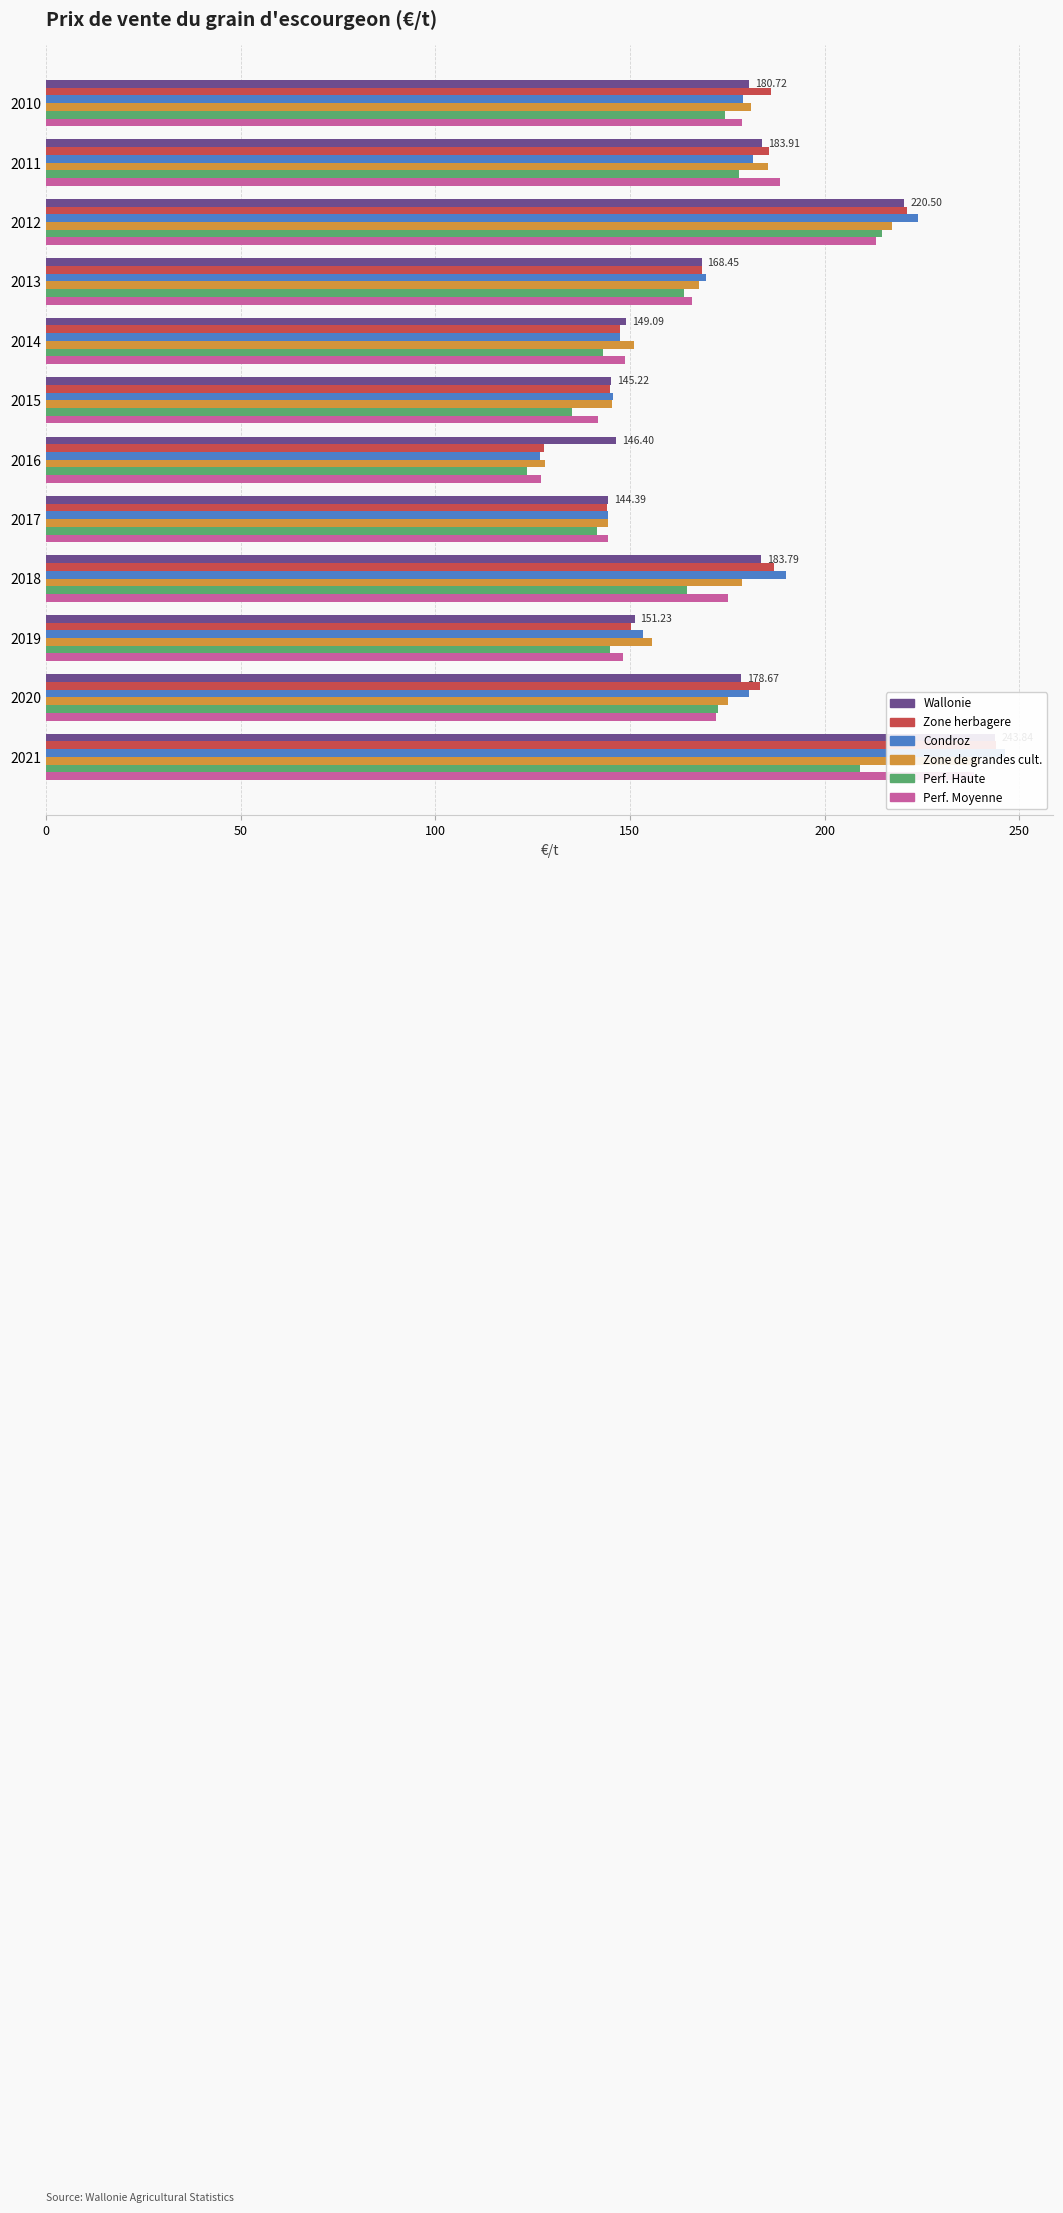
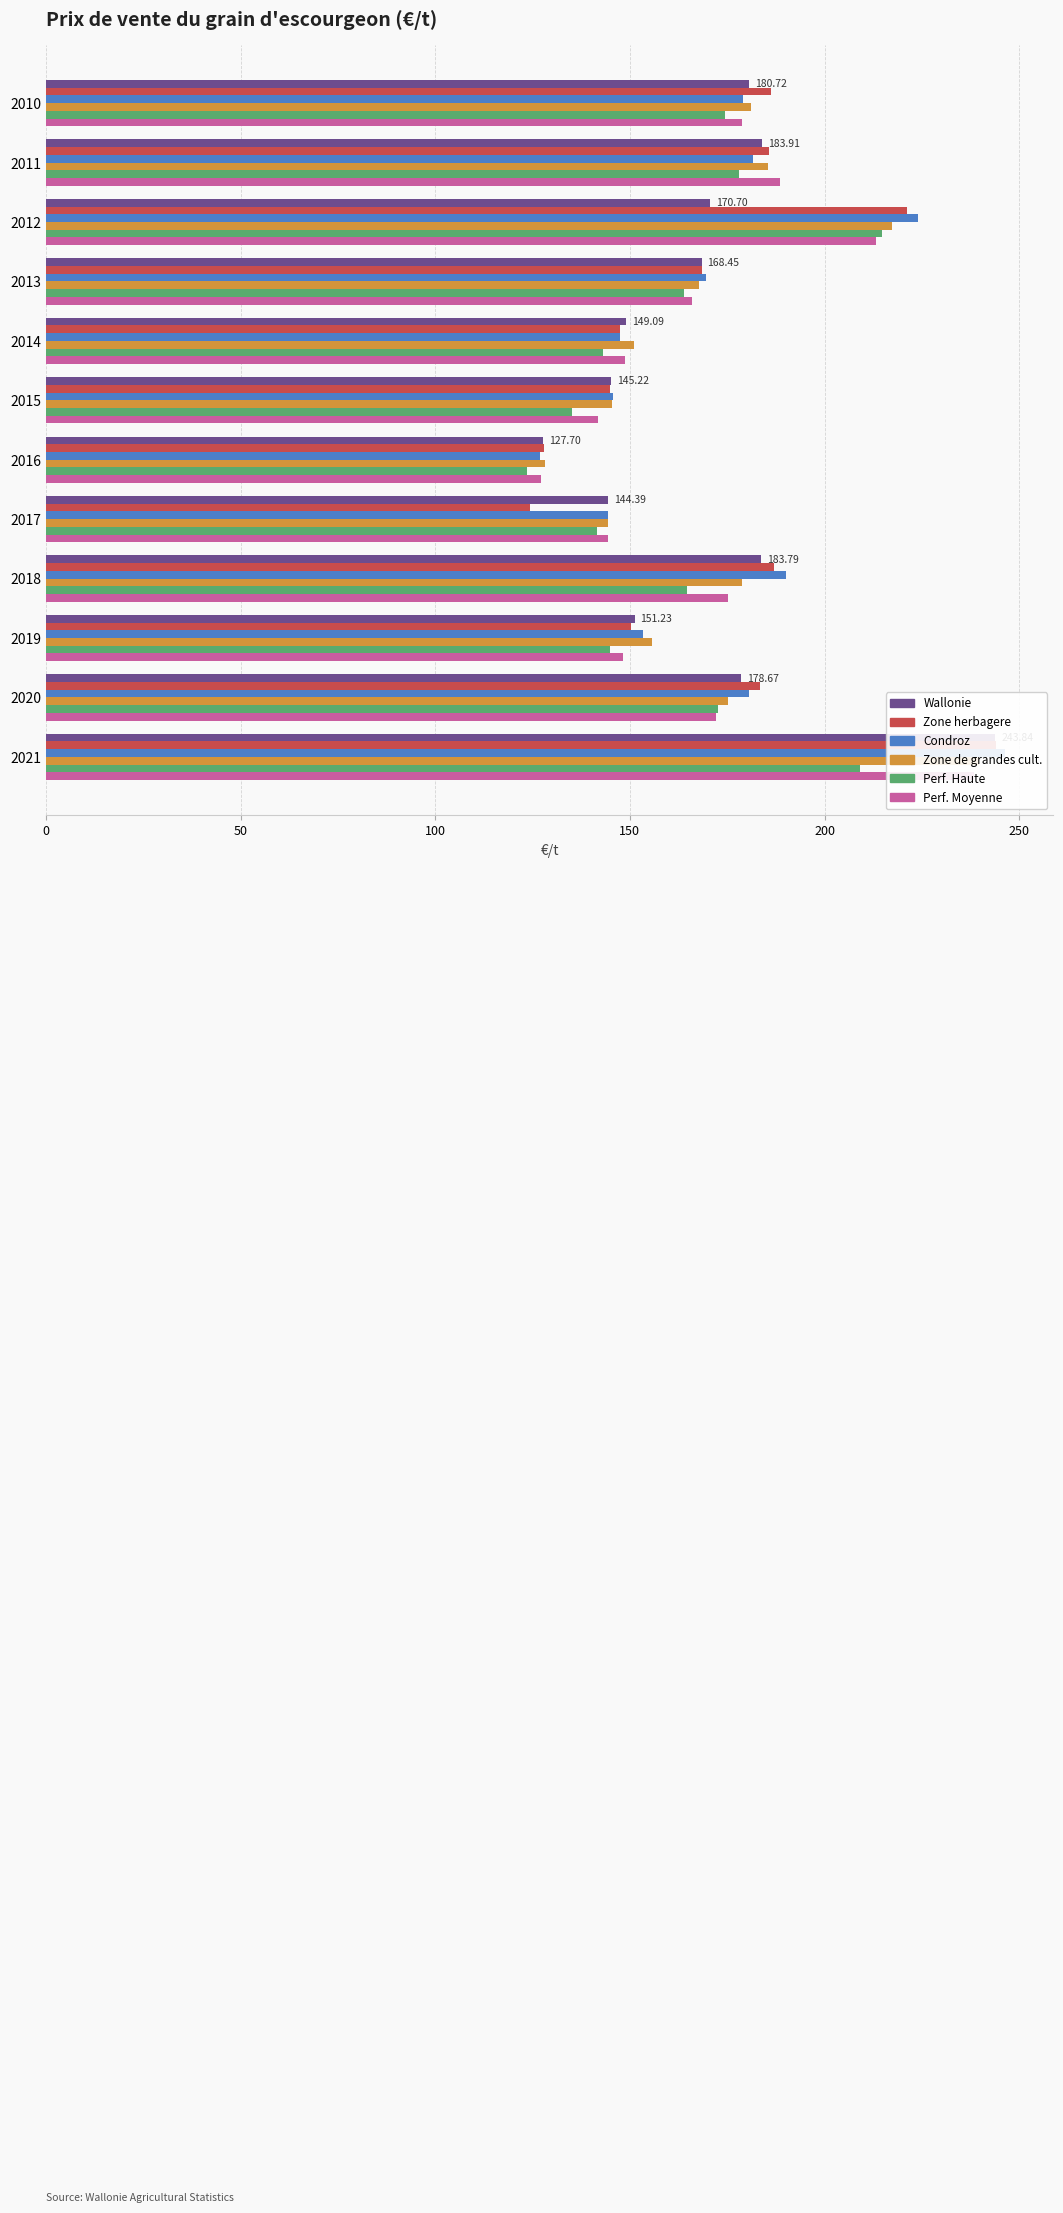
  {
    "Wallonie": {
      "2010": 180.72,
      "2011": 183.91,
-     "2012": 220.50,
+     "2012": 170.70,
      "2013": 168.45,
      "2014": 149.09,
      "2015": 145.22,
-     "2016": 146.40,
+     "2016": 127.70,
      "2017": 144.39,
      "2018": 183.79,
      "2019": 151.23,
      "2020": 178.67
    },
    "Zone herbagere": {
      "2014": 147,
      "2015": 145,
      "2016": 128,
-     "2017": 144,
+     "2017": 124,
      "2019": 150
    },
    "Condroz": {
      "2010": 179,
      "2011": 182,
      "2012": 224,
      "2013": 170,
      "2014": 147,
      "2015": 146,
      "2016": 127,
      "2017": 145,
      "2018": 190,
      "2019": 153,
      "2020": 181
    },
    "Zone de grandes cult.": {
      "2010": 181,
      "2011": 186,
      "2012": 217,
      "2013": 168,
      "2014": 151,
      "2015": 145,
      "2016": 128,
      "2017": 144,
      "2018": 179,
      "2019": 156,
      "2020": 175
    },
    "Perf. Haute": {
      "2010": 174,
      "2011": 178,
      "2012": 215,
      "2013": 164,
      "2014": 143,
      "2015": 135,
      "2016": 124,
      "2017": 142,
      "2018": 165,
      "2019": 145,
      "2020": 173,
      "2021": 209
    },
    "Perf. Moyenne": {
      "2010": 179,
      "2011": 189,
      "2012": 213,
      "2013": 166,
      "2014": 149,
      "2015": 142,
      "2016": 127,
      "2017": 144,
      "2018": 175,
      "2019": 148,
      "2020": 172
    }
  }
